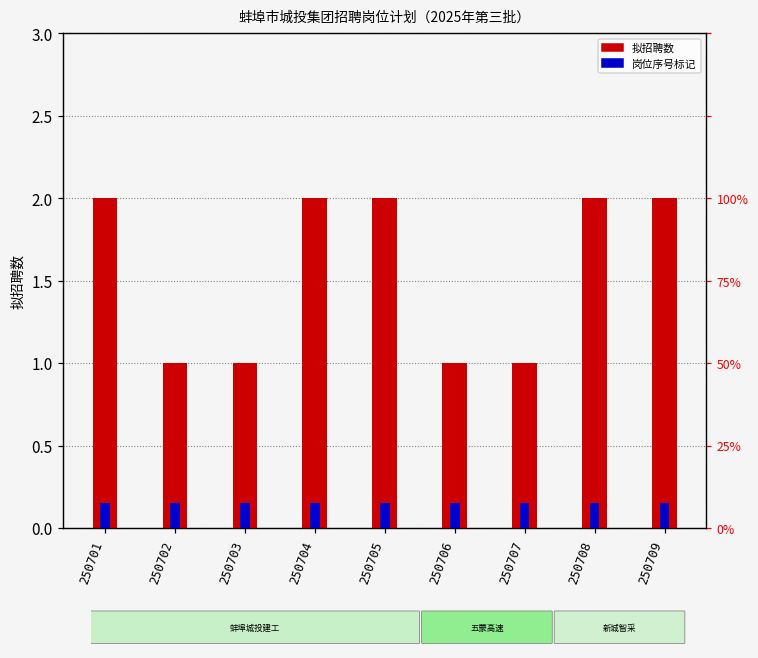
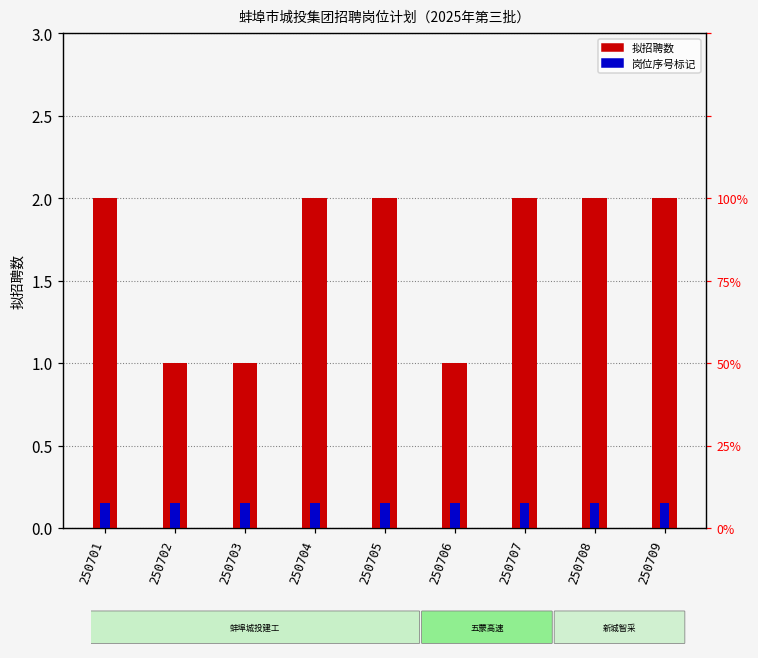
  {
    "拟招聘数": {
      "250701": 2,
      "250702": 1,
      "250703": 1,
      "250704": 2,
      "250705": 2,
      "250706": 1,
-     "250707": 1,
+     "250707": 2,
      "250708": 2,
      "250709": 2
    }
  }
